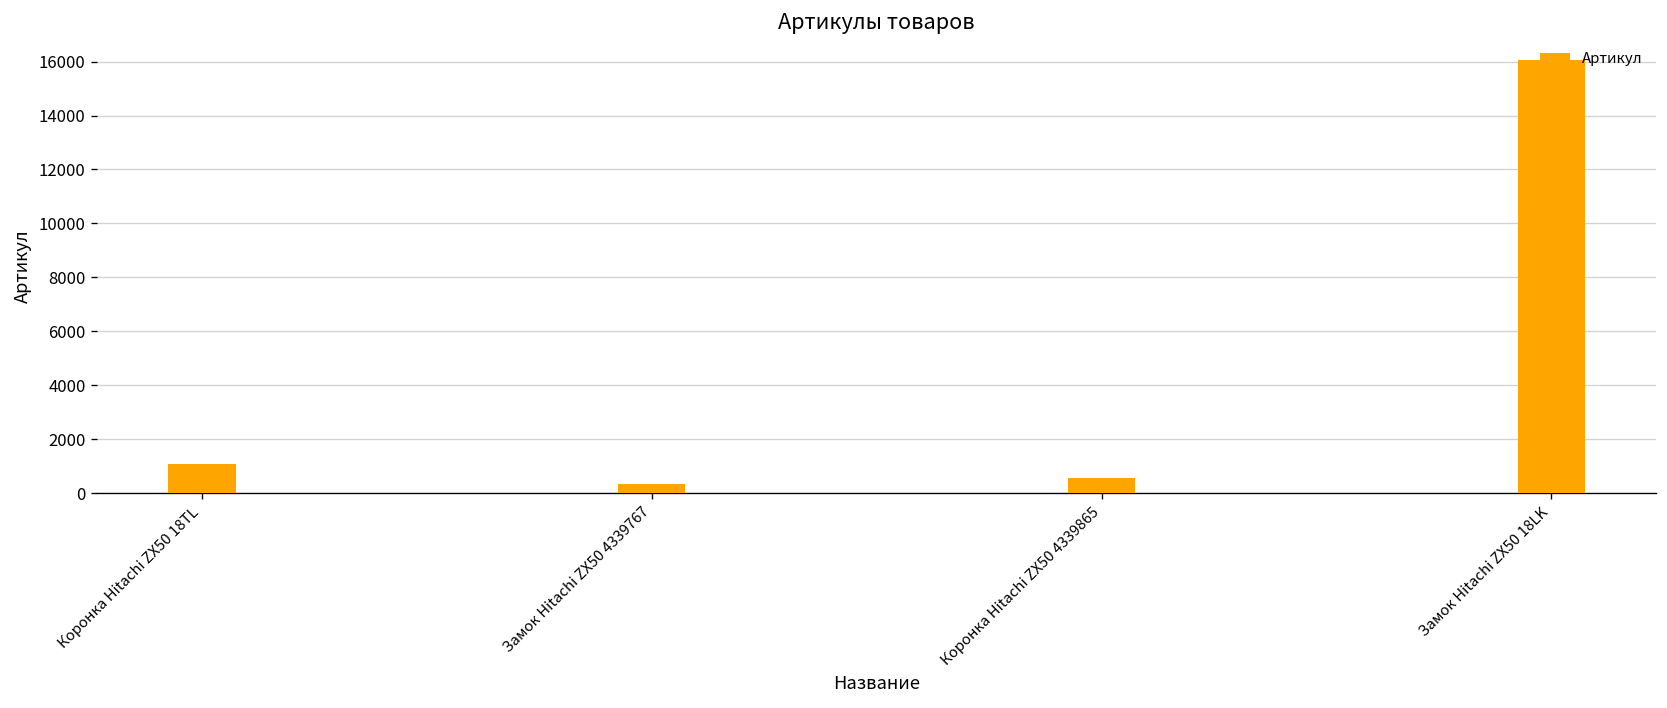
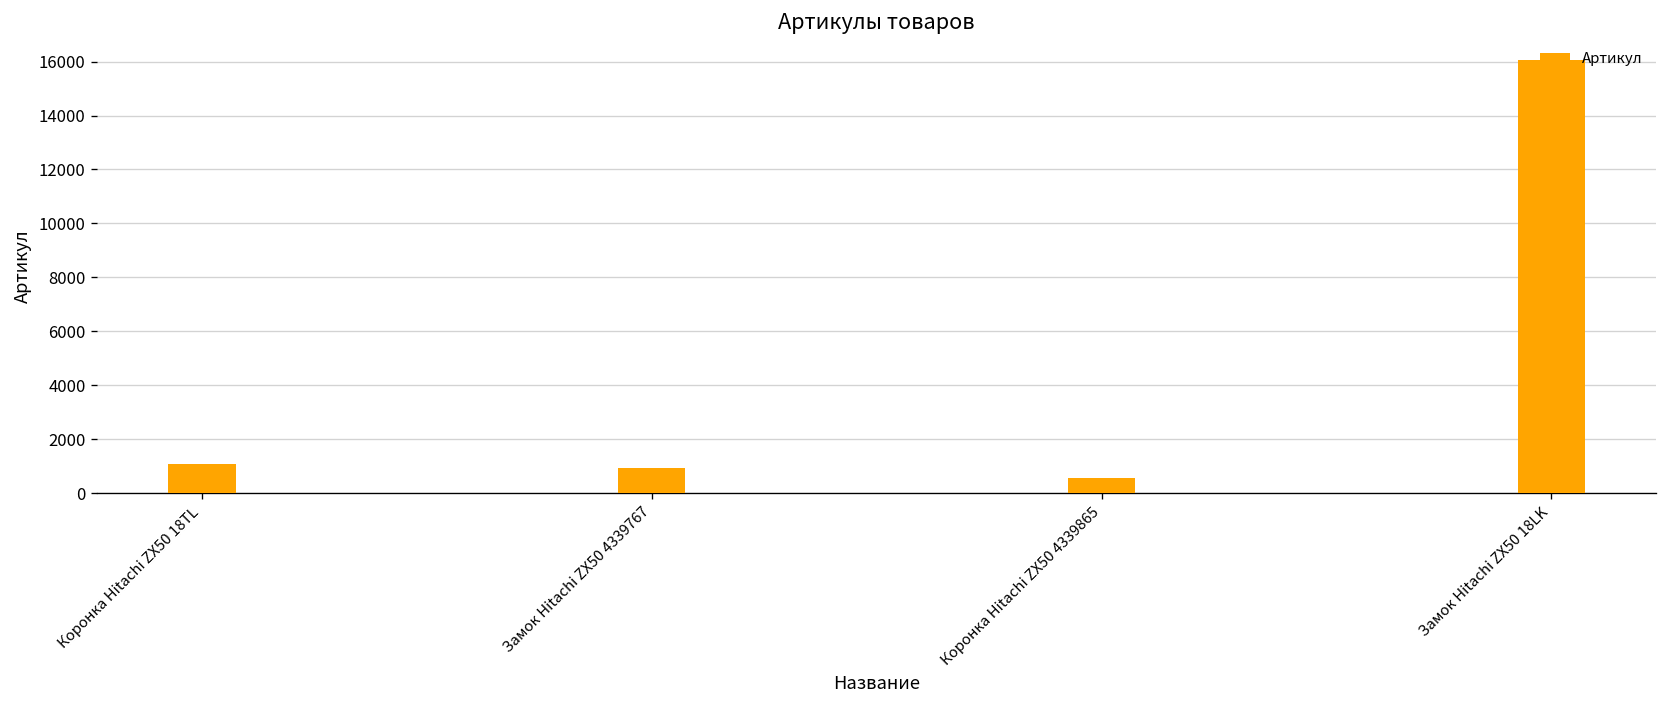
  {
    "Коронка Hitachi ZX50 18TL": 1100,
-   "Замок Hitachi ZX50 4339767": 300,
+   "Замок Hitachi ZX50 4339767": 900,
    "Коронка Hitachi ZX50 4339865": 600,
    "Замок Hitachi ZX50 18LK": 16000
  }
